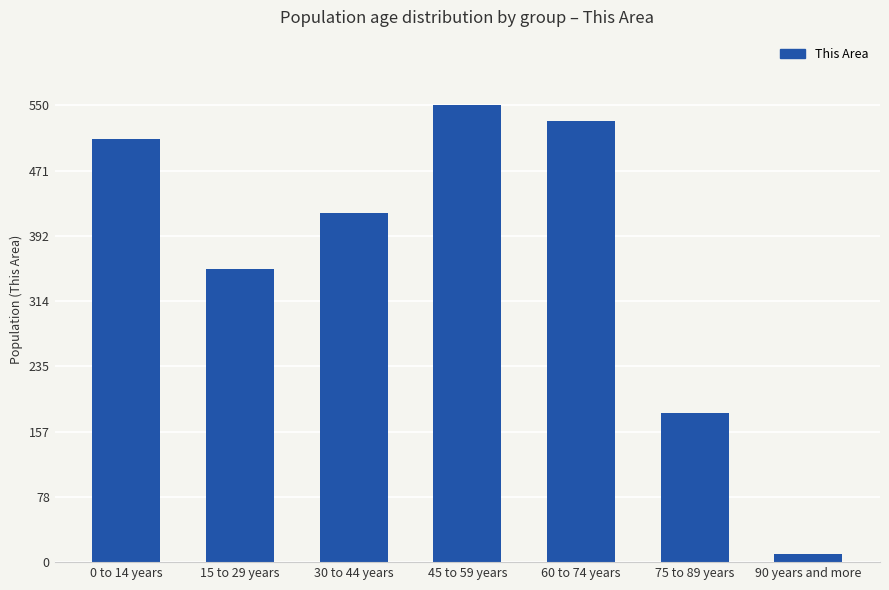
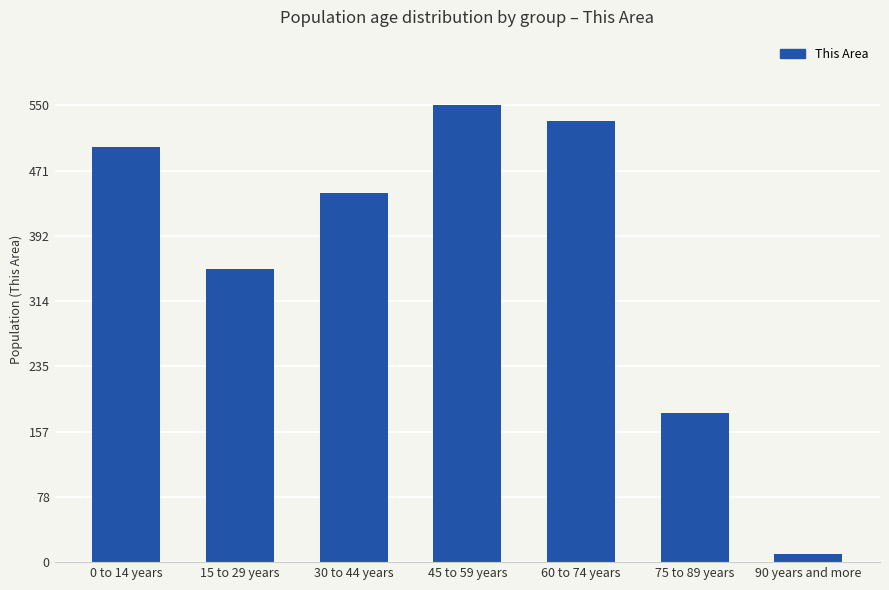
  {
-   "0 to 14 years": 510,
+   "0 to 14 years": 500,
    "15 to 29 years": 350,
-   "30 to 44 years": 420,
+   "30 to 44 years": 440,
    "45 to 59 years": 550,
    "60 to 74 years": 530,
    "75 to 89 years": 180,
    "90 years and more": 10
  }
